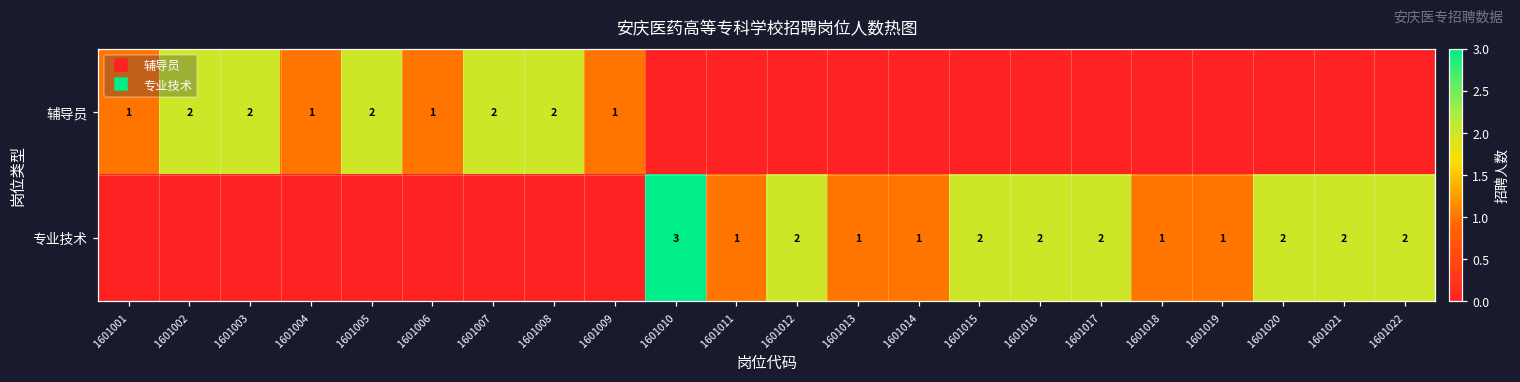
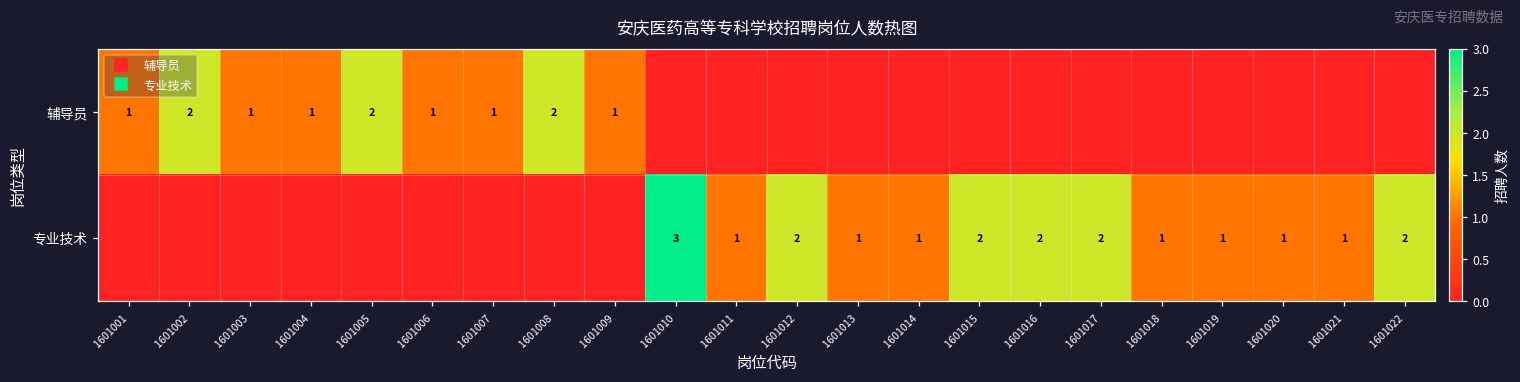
  {
    "辅导员": {
      "1601001": 1,
      "1601002": 2,
-     "1601003": 2,
+     "1601003": 1,
      "1601004": 1,
      "1601005": 2,
      "1601006": 1,
-     "1601007": 2,
+     "1601007": 1,
      "1601008": 2,
      "1601009": 1
    },
    "专业技术": {
      "1601010": 3,
      "1601011": 1,
      "1601012": 2,
      "1601013": 1,
      "1601014": 1,
      "1601015": 2,
      "1601016": 2,
      "1601017": 2,
      "1601018": 1,
      "1601019": 1,
-     "1601020": 2,
-     "1601021": 2,
+     "1601020": 1,
+     "1601021": 1,
      "1601022": 2
    }
  }
